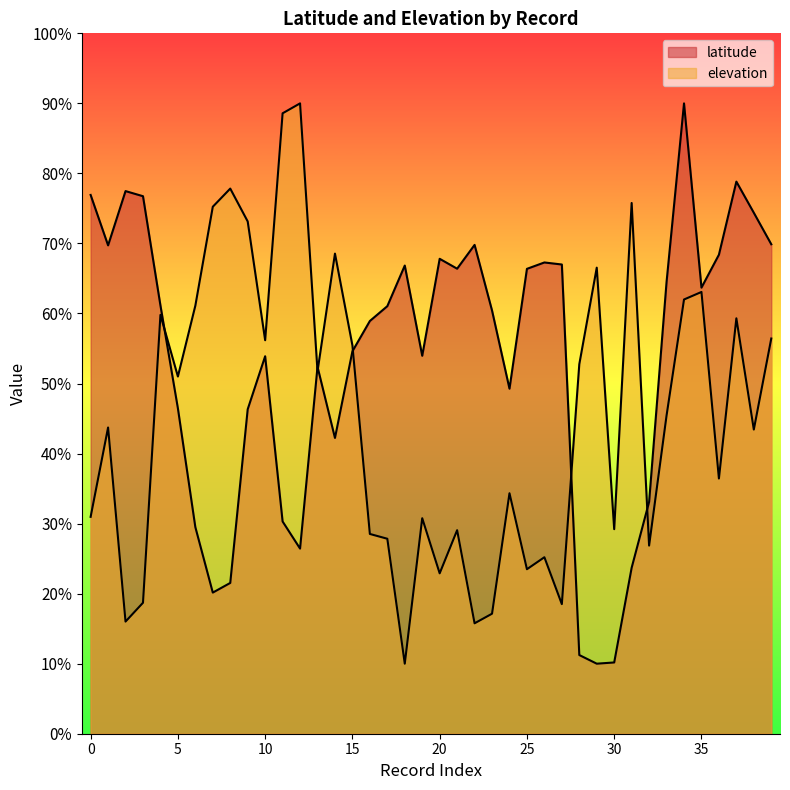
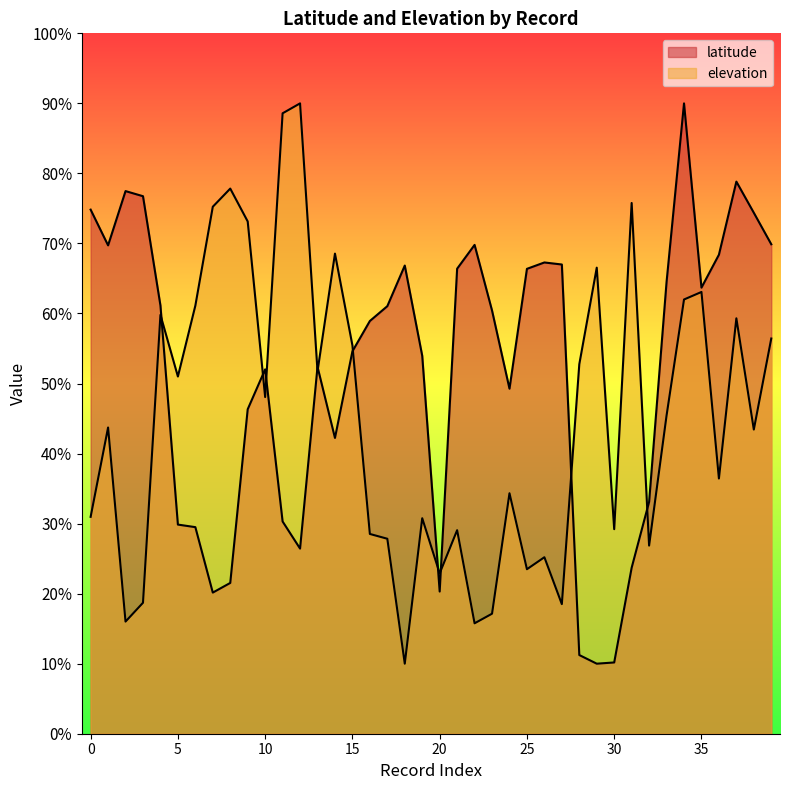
  {
    "latitude": {
-     "0": "77%",
-     "5": "46%",
-     "10": "54%",
+     "0": "75%",
+     "5": "30%",
+     "10": "52%",
      "15": "55%",
-     "20": "68%",
+     "20": "20%",
      "25": "66%",
      "30": "10%",
      "35": "64%"
    },
    "elevation": {
      "0": "31%",
      "5": "51%",
-     "10": "56%",
+     "10": "48%",
      "15": "55%",
      "20": "23%",
      "25": "23%",
      "30": "29%",
      "35": "63%"
    }
  }
